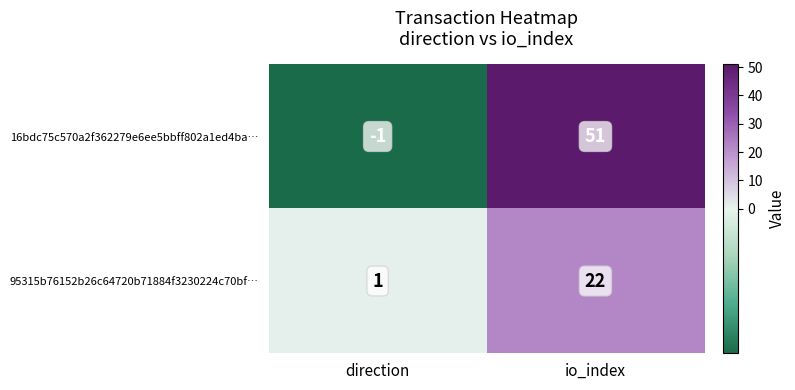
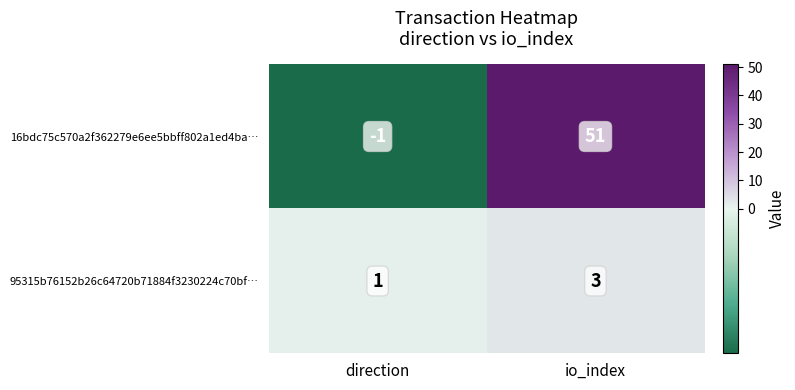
  {
    "95315b76152b26c64720b71884f3230224c70bf…": {
-     "io_index": 22
+     "io_index": 3
    }
  }
